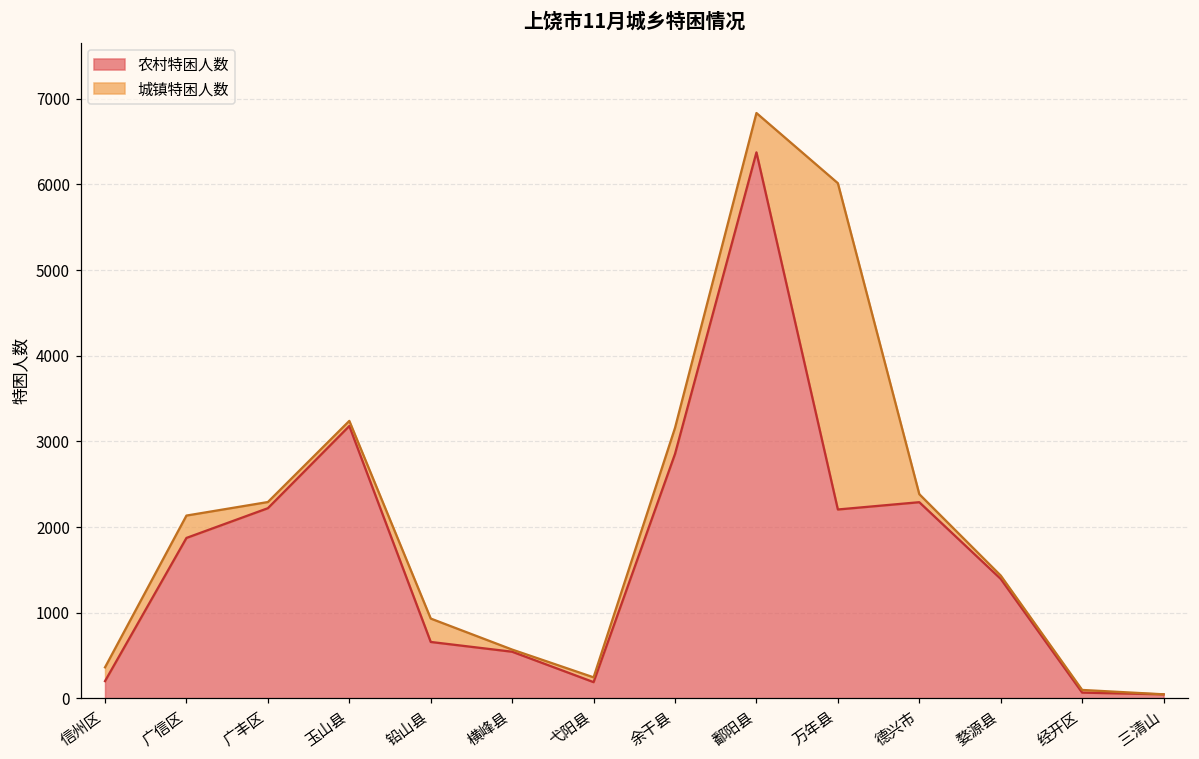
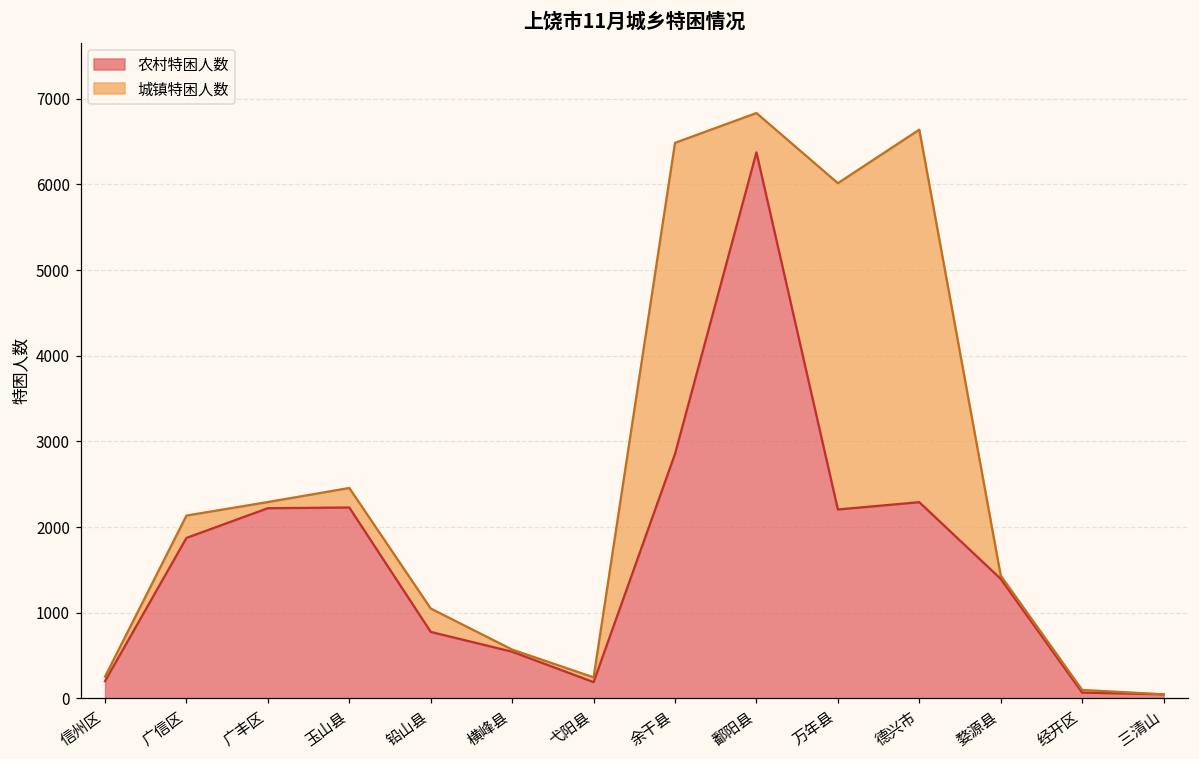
  {
    "农村特困人数": {
      "信州区": 200,
      "广信区": 1900,
      "广丰区": 2200,
-     "玉山县": 3200,
-     "铅山县": 700,
+     "玉山县": 2200,
+     "铅山县": 800,
      "弋阳县": 200,
      "余干县": 2900,
      "鄱阳县": 6400,
      "万年县": 2200,
      "德兴市": 2300,
      "婺源县": 1400
    },
    "城镇特困人数": {
-     "信州区": 200,
+     "信州区": 100,
      "广信区": 300,
      "广丰区": 100,
-     "玉山县": 100,
+     "玉山县": 200,
      "铅山县": 300,
      "弋阳县": 100,
-     "余干县": 300,
+     "余干县": 3600,
      "鄱阳县": 500,
      "万年县": 3800,
-     "德兴市": 100,
+     "德兴市": 4300,
      "婺源县": 0
    }
  }
